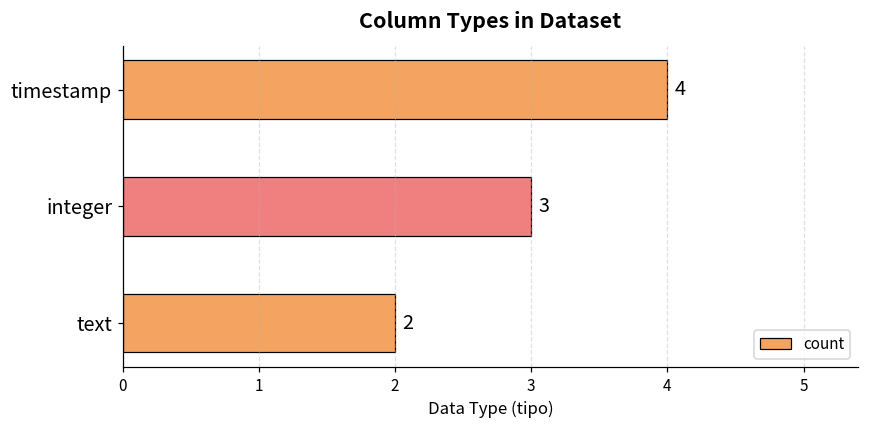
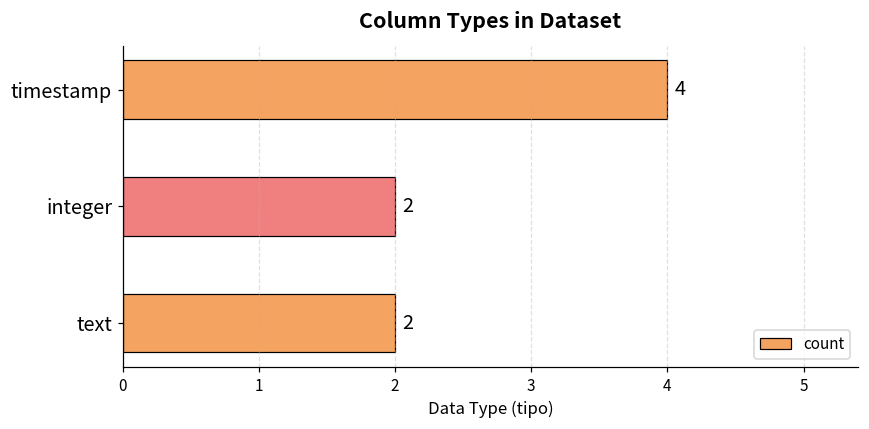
  {
    "timestamp": 4,
-   "integer": 3,
+   "integer": 2,
    "text": 2
  }
